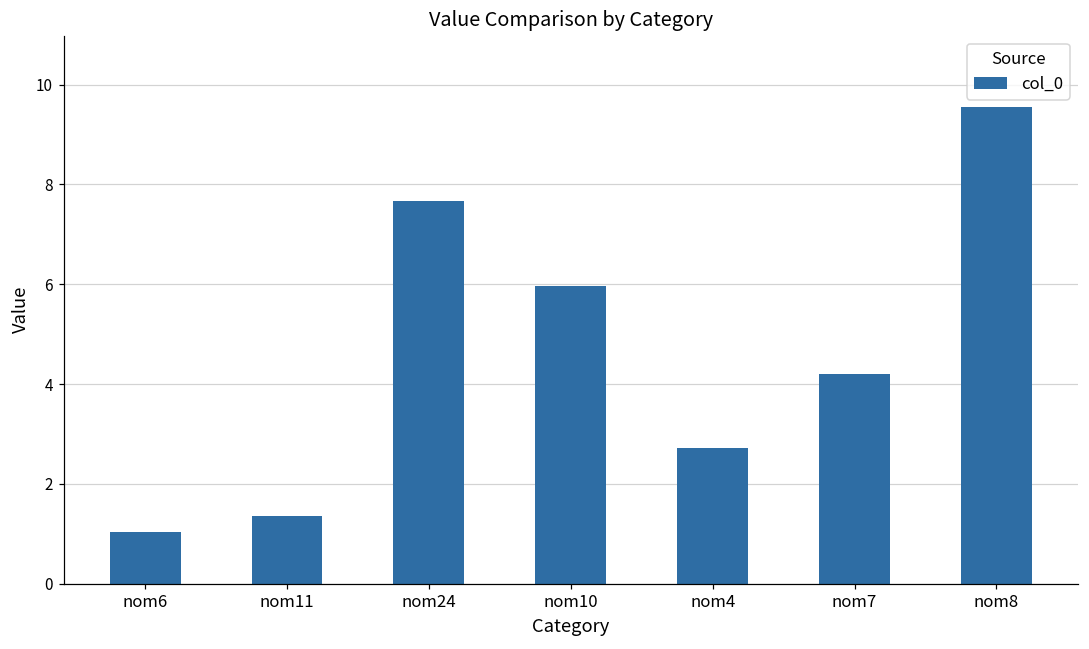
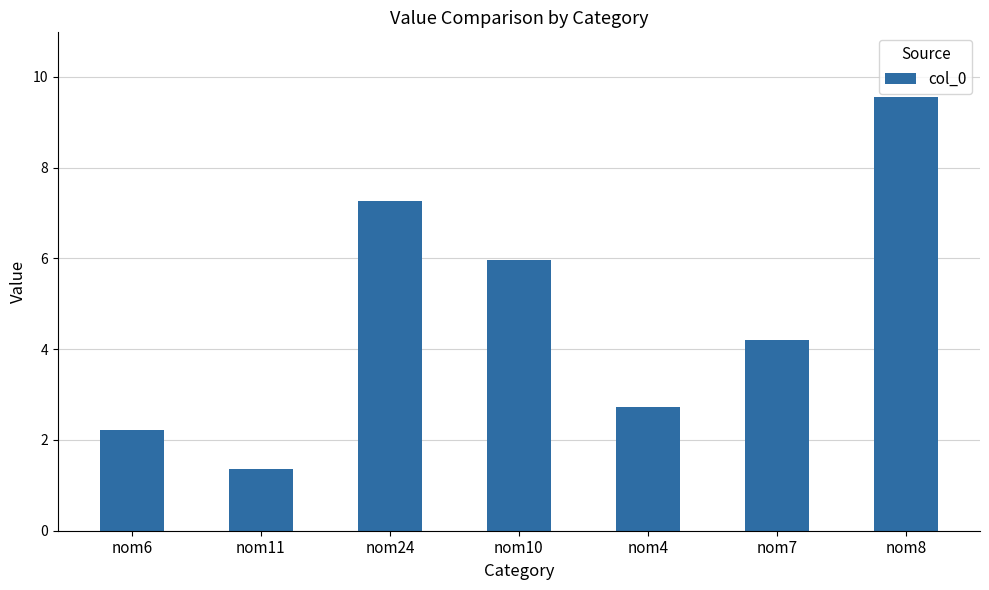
  {
-   "nom6": 1.0,
+   "nom6": 2.2,
    "nom11": 1.4,
-   "nom24": 7.7,
+   "nom24": 7.3,
    "nom10": 6.0,
    "nom4": 2.7,
    "nom7": 4.2,
    "nom8": 9.6
  }
